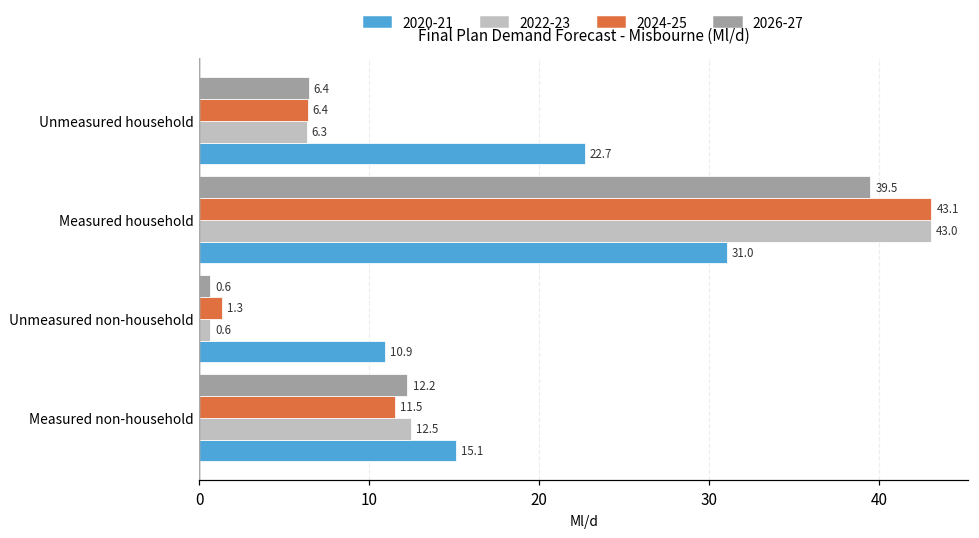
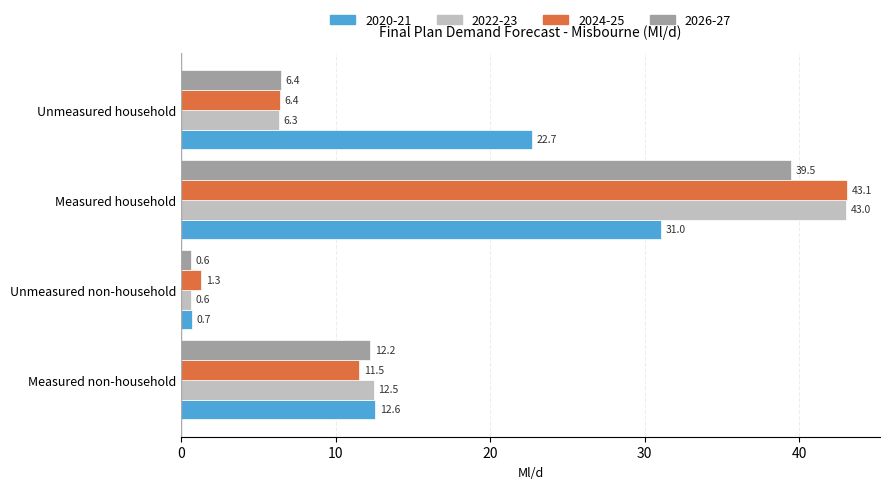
  {
    "2020-21": {
      "Unmeasured household": 22.7,
      "Measured household": 31.0,
-     "Unmeasured non-household": 10.9,
-     "Measured non-household": 15.1
+     "Unmeasured non-household": 0.7,
+     "Measured non-household": 12.6
    },
    "2024-25": {
      "Unmeasured household": 6.4,
      "Measured household": 43.1,
      "Unmeasured non-household": 1.3,
      "Measured non-household": 11.5
    }
  }
